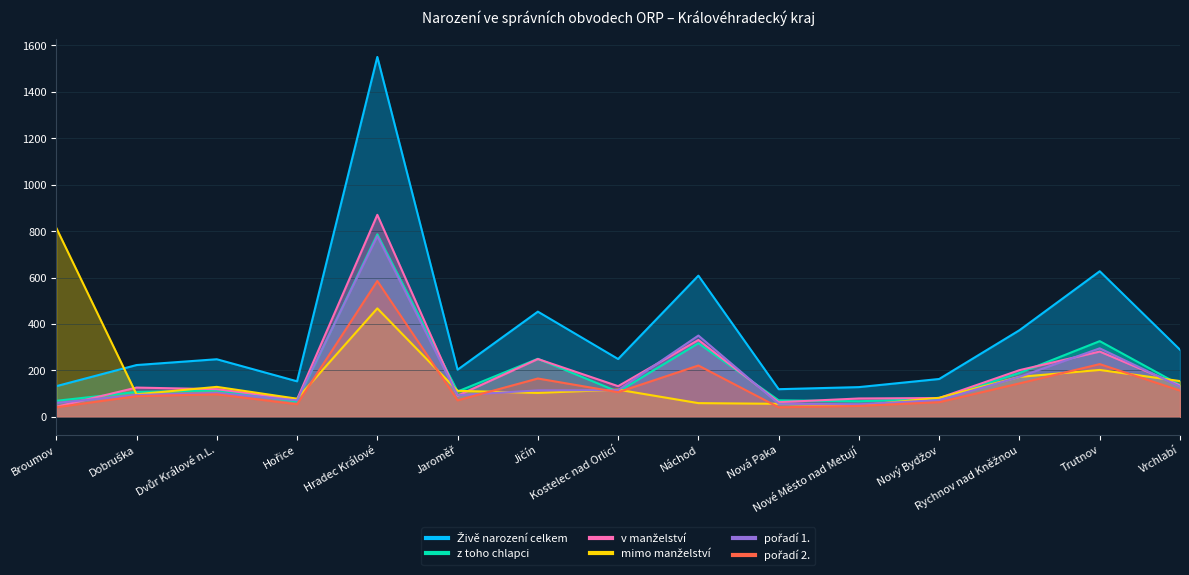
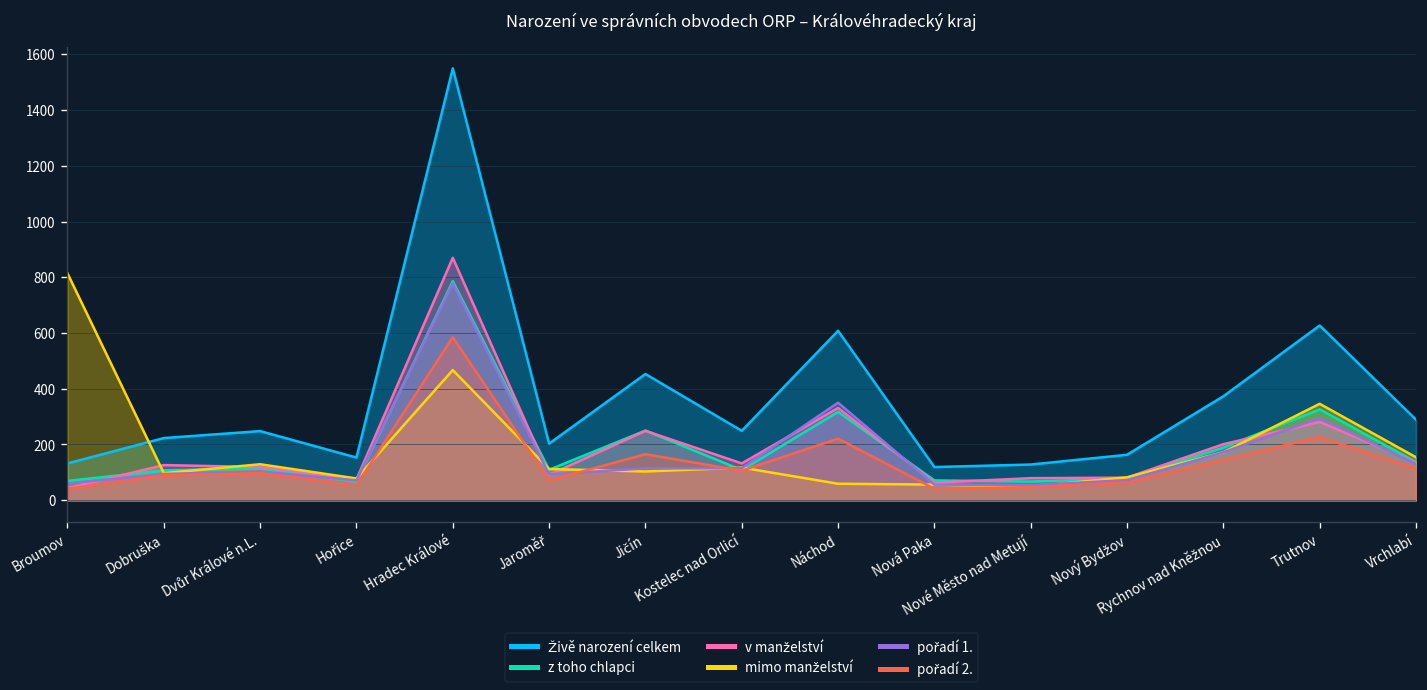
  {
    "mimo manželství": {
      "Broumov": 810,
      "Hradec Králové": 470,
      "Jičín": 100,
      "Náchod": 60,
-     "Trutnov": 200,
+     "Trutnov": 350,
      "Vrchlabí": 150
    },
    "pořadí 1.": {
      "Jičín": 110,
      "Náchod": 350,
      "Trutnov": 300
    }
  }
